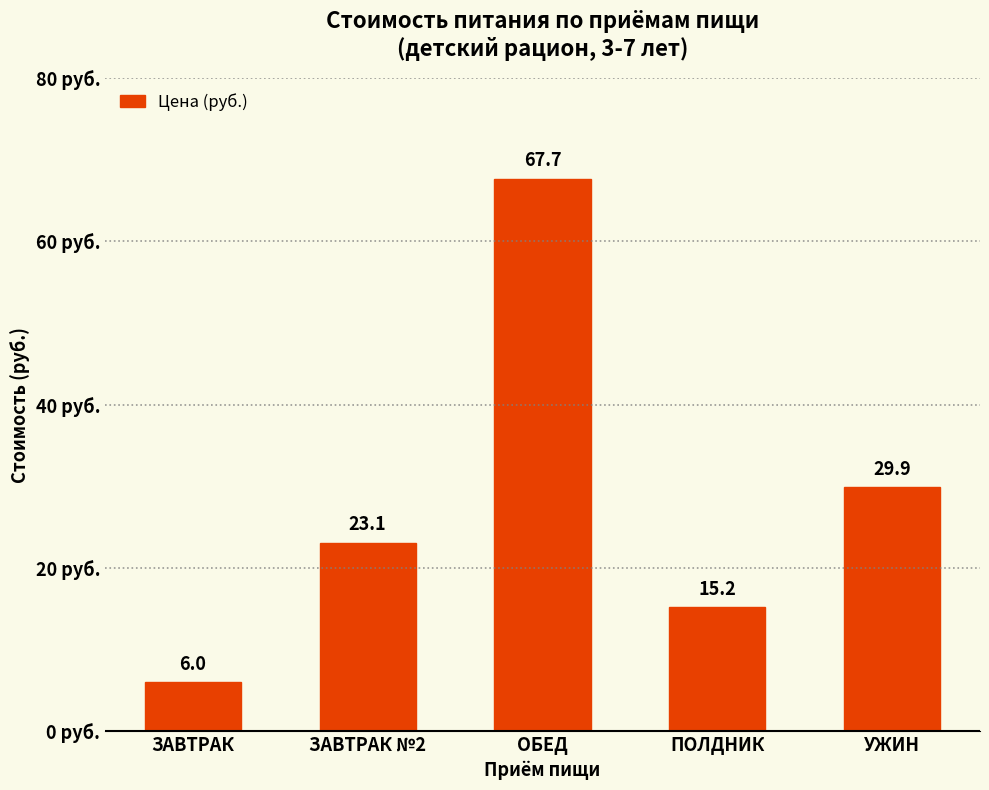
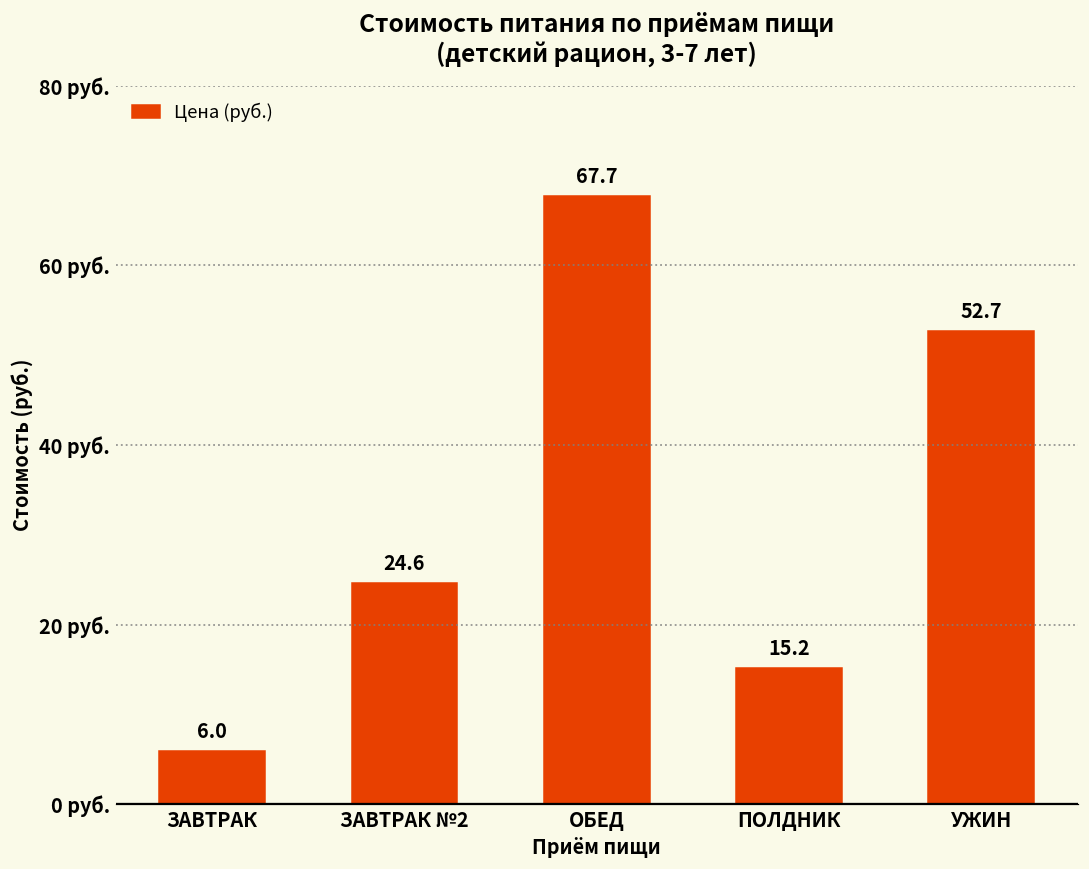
  {
    "ЗАВТРАК": 6.0,
-   "ЗАВТРАК №2": 23.1,
+   "ЗАВТРАК №2": 24.6,
    "ОБЕД": 67.7,
    "ПОЛДНИК": 15.2,
-   "УЖИН": 29.9
+   "УЖИН": 52.7
  }
